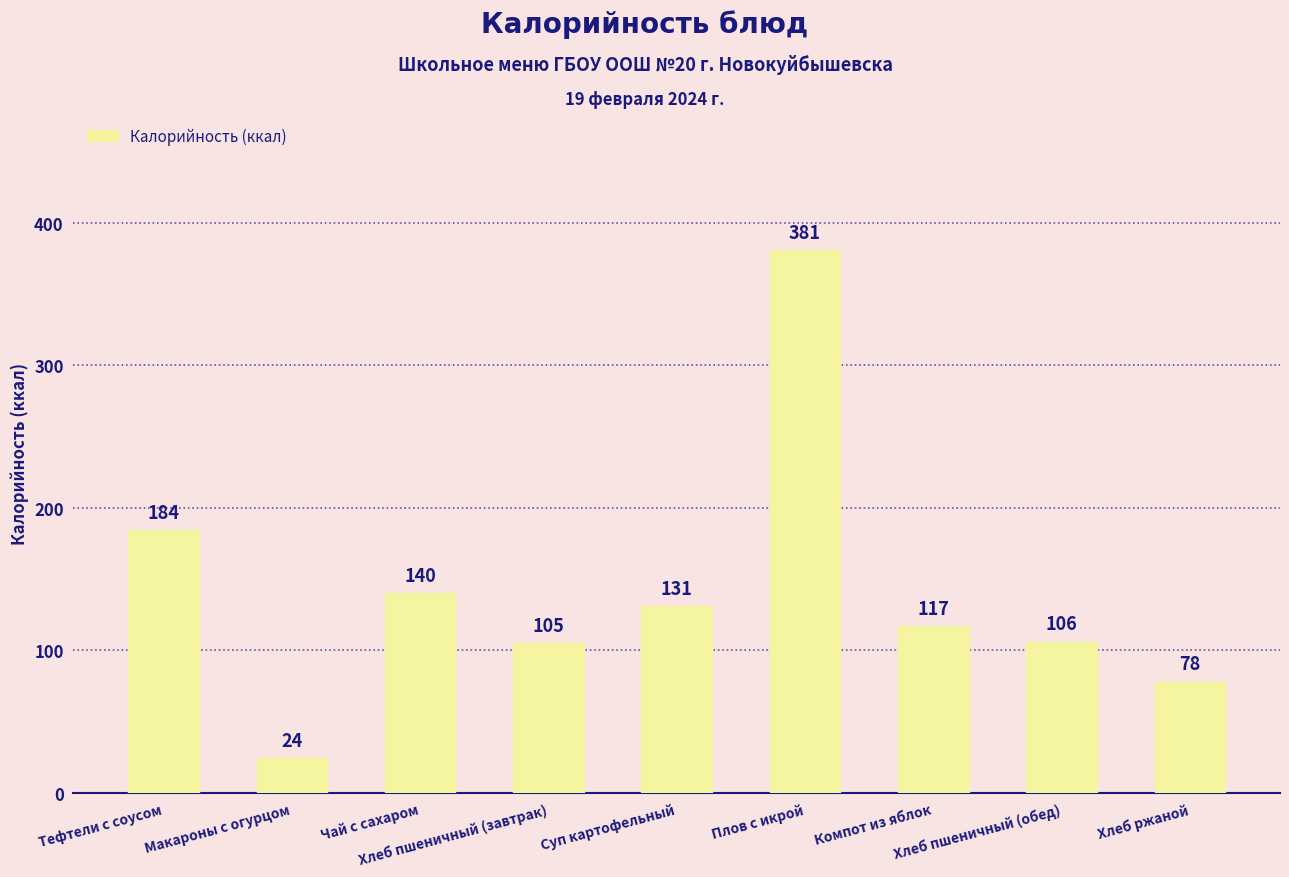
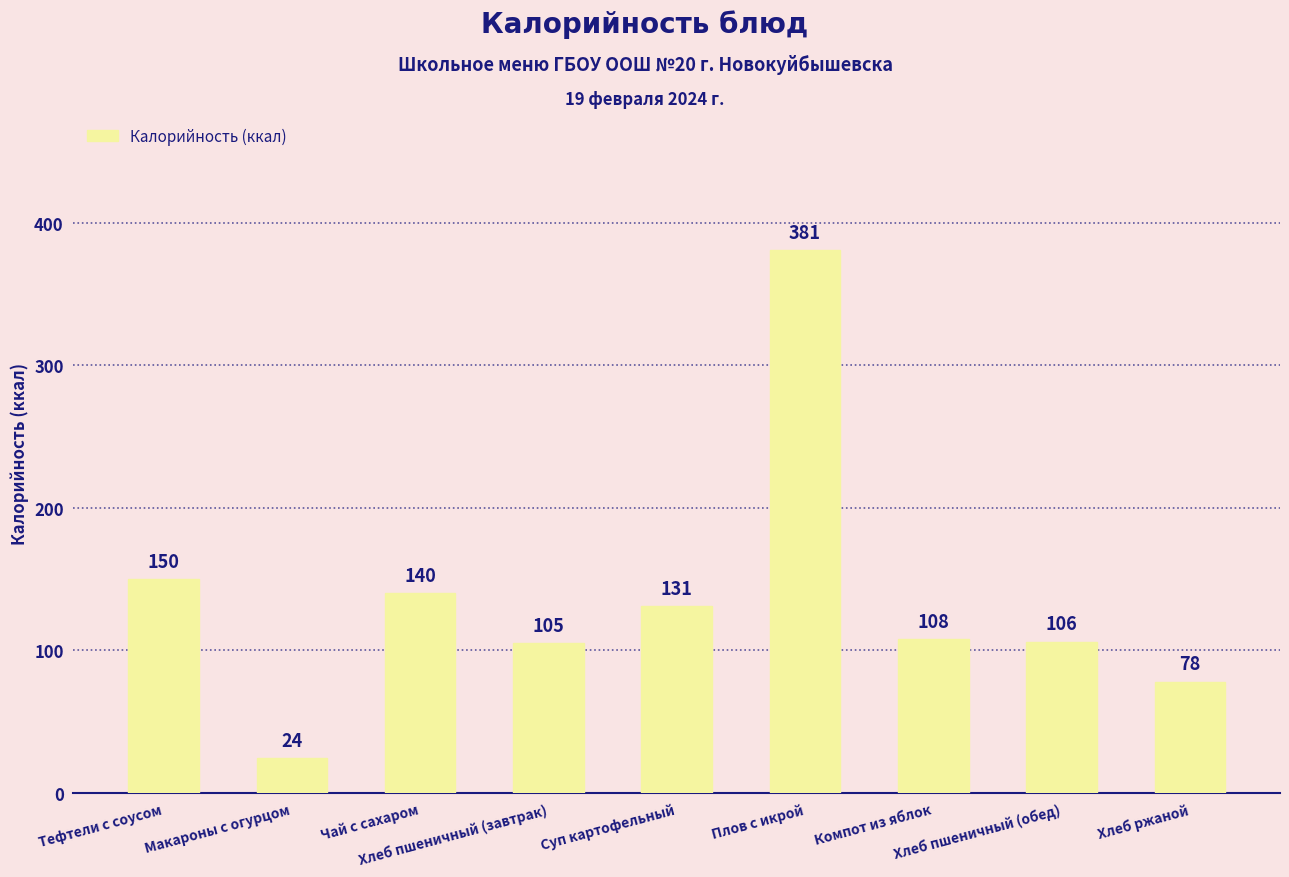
  {
-   "Тефтели с соусом": 184,
+   "Тефтели с соусом": 150,
    "Макароны с огурцом": 24,
    "Чай с сахаром": 140,
    "Хлеб пшеничный (завтрак)": 105,
    "Суп картофельный": 131,
    "Плов с икрой": 381,
-   "Компот из яблок": 117,
+   "Компот из яблок": 108,
    "Хлеб пшеничный (обед)": 106,
    "Хлеб ржаной": 78
  }
